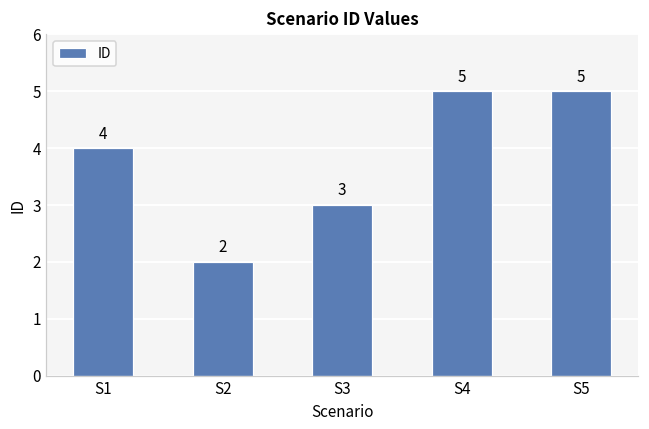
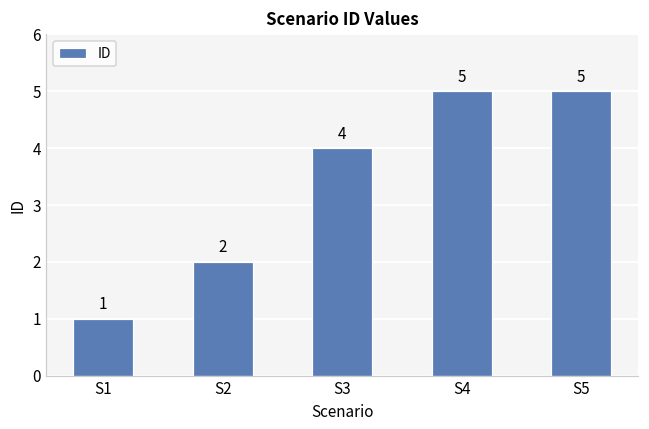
  {
-   "S1": 4,
+   "S1": 1,
    "S2": 2,
-   "S3": 3,
+   "S3": 4,
    "S4": 5,
    "S5": 5
  }
